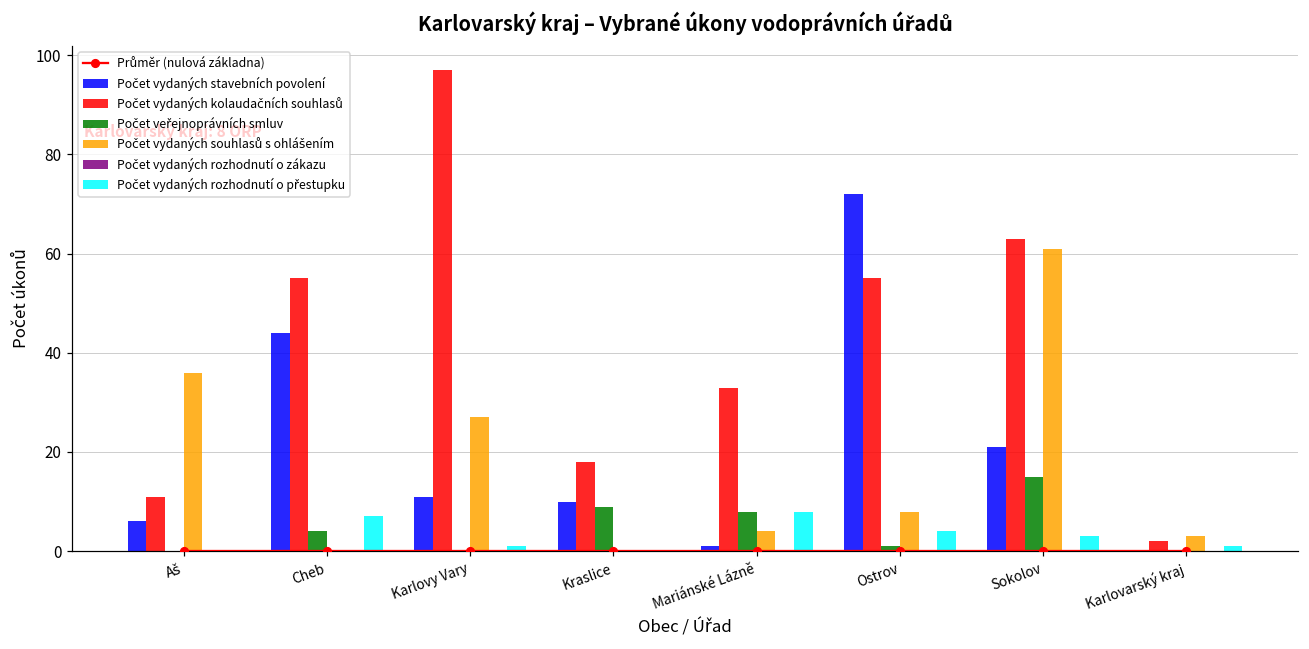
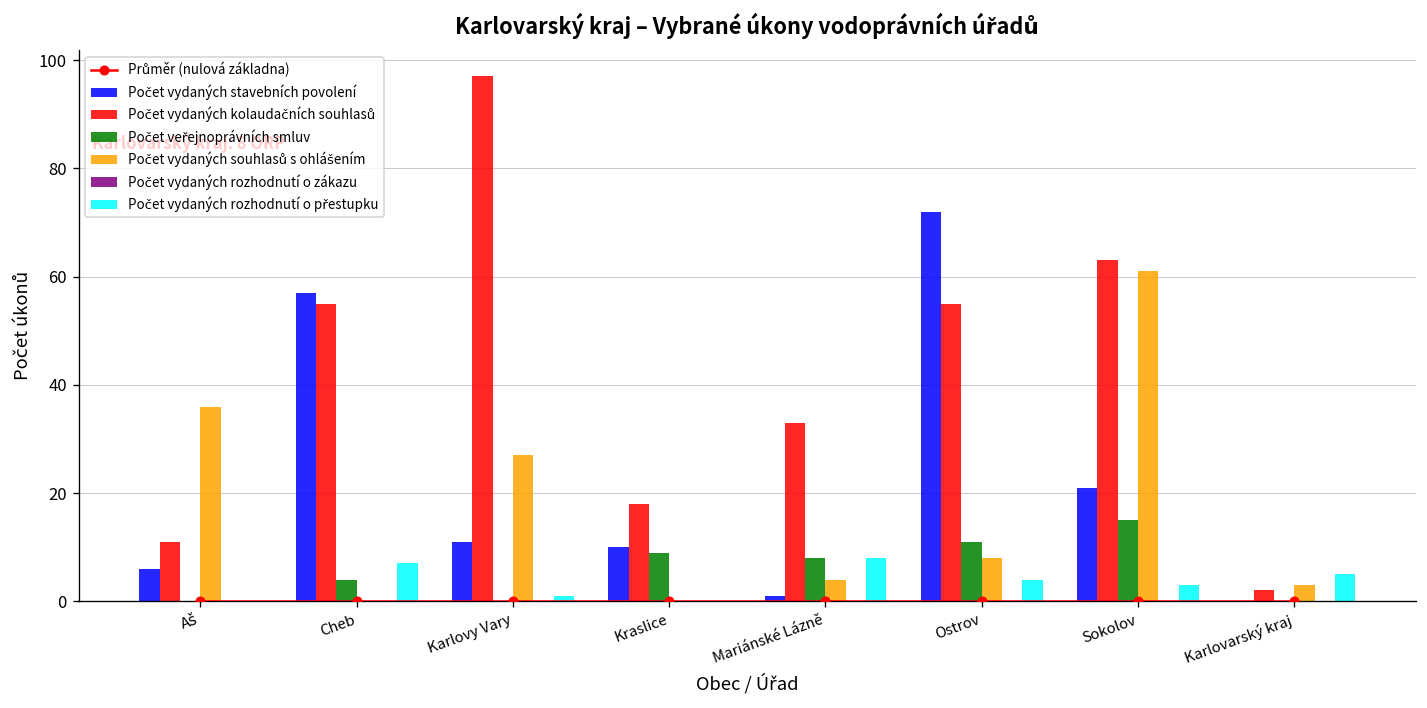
  {
    "Počet vydaných stavebních povolení": {
      "Aš": 6,
-     "Cheb": 44,
+     "Cheb": 57,
      "Karlovy Vary": 11,
      "Kraslice": 10,
      "Mariánské Lázně": 1,
      "Ostrov": 72,
      "Sokolov": 21,
      "Karlovarský kraj": 0
    },
    "Počet veřejnoprávních smluv": {
      "Aš": 0,
      "Cheb": 4,
      "Karlovy Vary": 0,
      "Kraslice": 9,
      "Mariánské Lázně": 8,
-     "Ostrov": 1,
+     "Ostrov": 11,
      "Sokolov": 15,
      "Karlovarský kraj": 0
    },
    "Počet vydaných souhlasů s ohlášením": {
      "Aš": 36,
      "Cheb": 0,
      "Karlovy Vary": 27,
      "Kraslice": 0,
      "Mariánské Lázně": 4,
      "Ostrov": 8,
      "Sokolov": 61,
      "Karlovarský kraj": 3
    },
    "Počet vydaných rozhodnutí o zákazu": {
      "Aš": 0,
      "Cheb": 0,
      "Karlovy Vary": 0,
      "Kraslice": 0,
      "Mariánské Lázně": 0,
      "Ostrov": 0,
      "Sokolov": 0,
      "Karlovarský kraj": 0
    },
    "Počet vydaných rozhodnutí o přestupku": {
      "Aš": 0,
      "Cheb": 7,
      "Karlovy Vary": 1,
      "Kraslice": 0,
      "Mariánské Lázně": 8,
      "Ostrov": 4,
      "Sokolov": 3,
-     "Karlovarský kraj": 1
+     "Karlovarský kraj": 5
    }
  }
